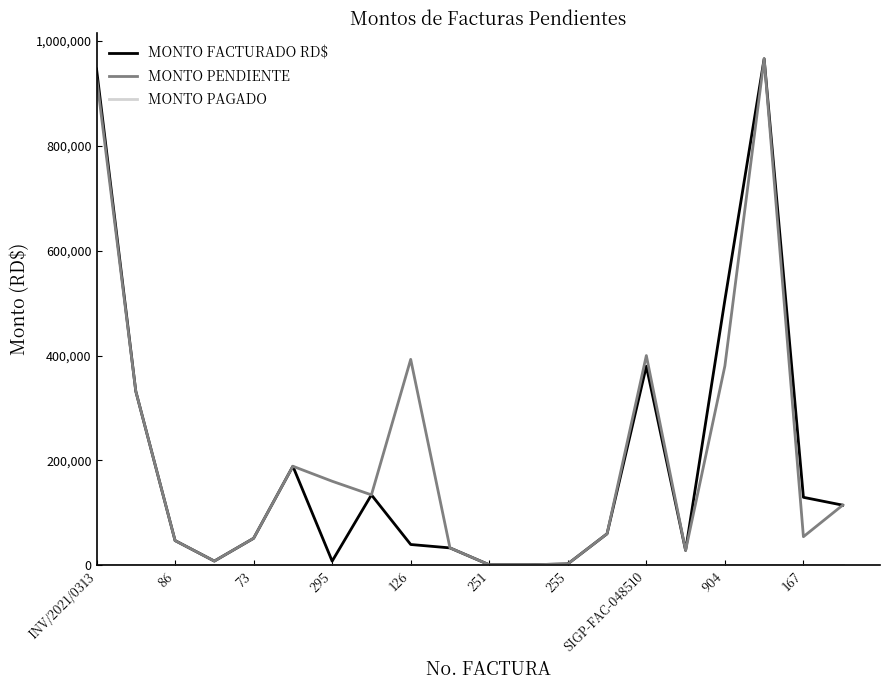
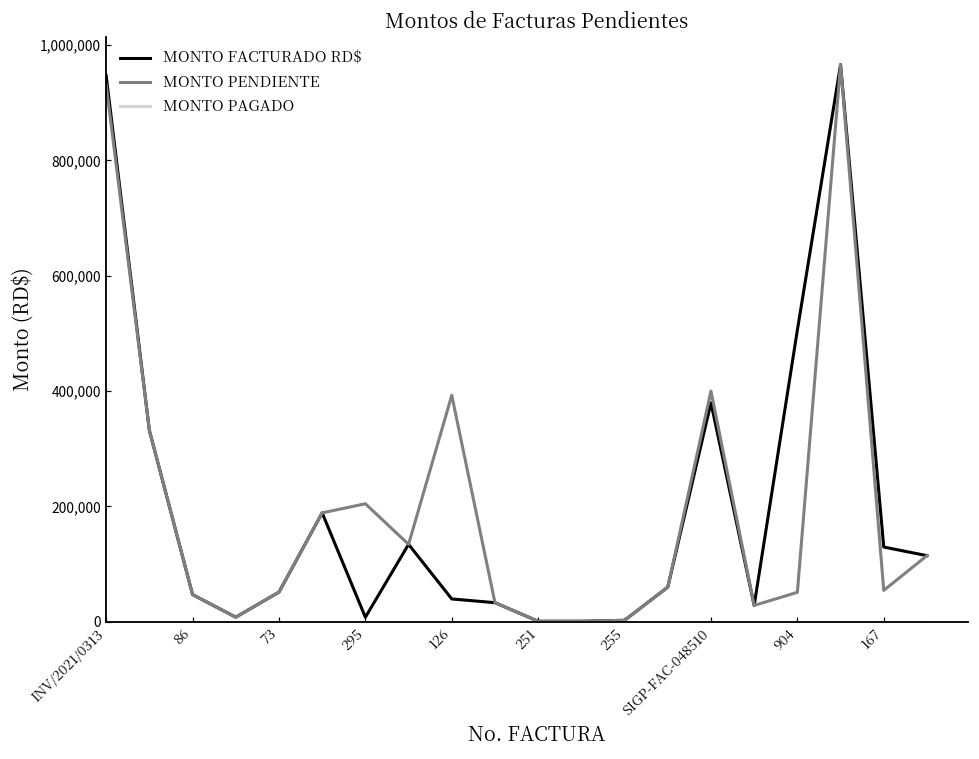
  {
    "MONTO FACTURADO RD$": {
      "INV/2021/0313": "950,000",
      "295": "10,000",
      "126": "40,000",
      "SIGP-FAC-048510": "380,000",
      "904": "510,000",
      "167": "130,000"
    },
    "MONTO PENDIENTE": {
      "INV/2021/0313": "930,000",
-     "295": "160,000",
+     "295": "200,000",
      "126": "390,000",
      "SIGP-FAC-048510": "400,000",
-     "904": "380,000",
+     "904": "50,000",
      "167": "50,000"
    },
    "MONTO PAGADO": {
      "INV/2021/0313": "0",
      "86": "0",
      "73": "0",
      "295": "0",
      "126": "0",
      "SIGP-FAC-048510": "0",
      "904": "0",
      "167": "0"
    }
  }
